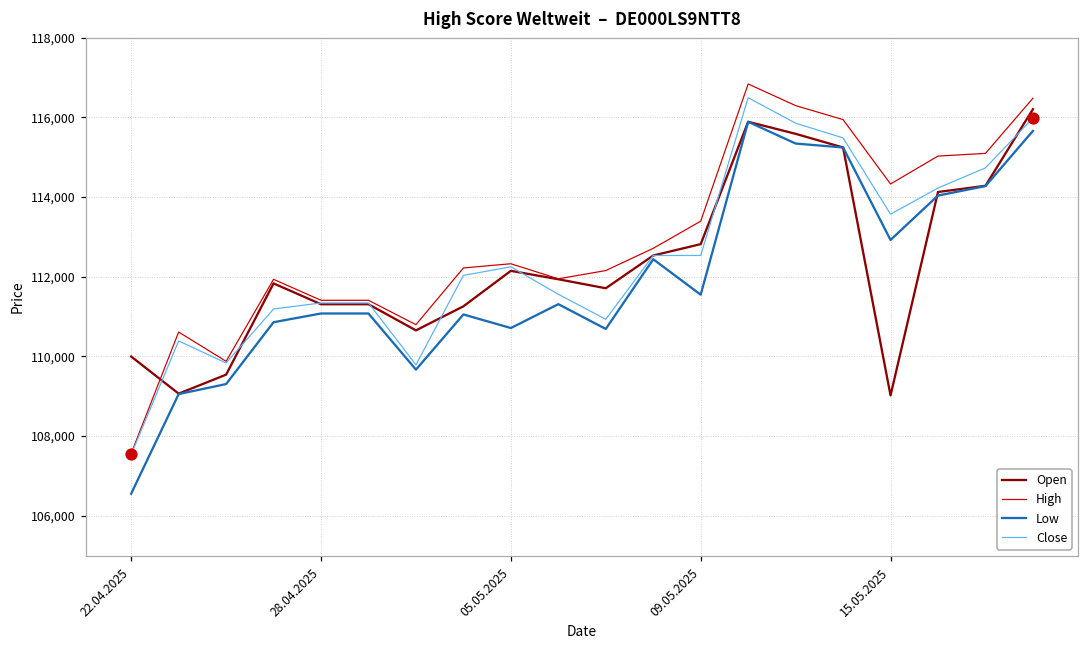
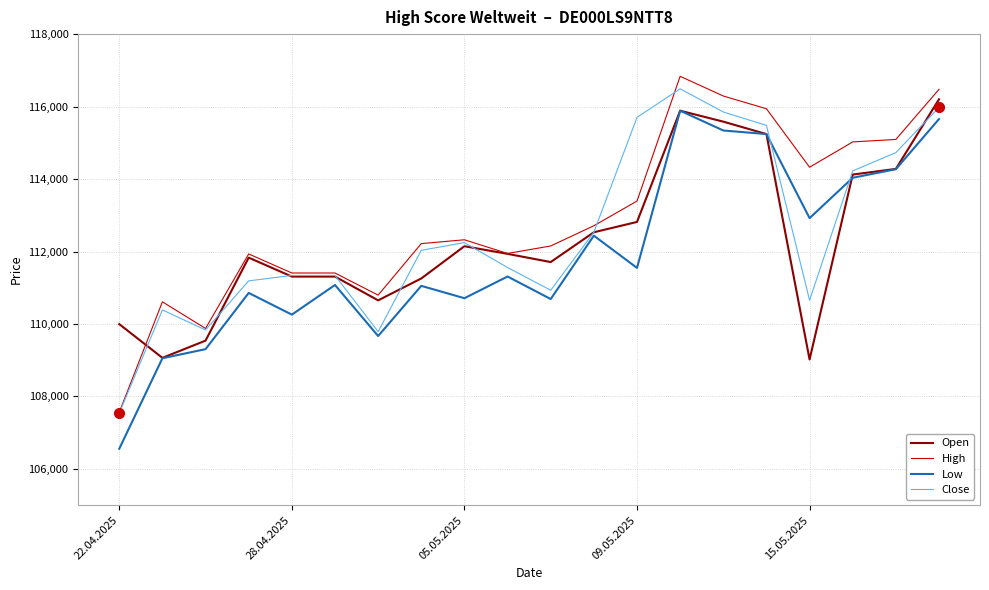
  {
    "Open": {
      "22.04.2025": "110,000",
      "05.05.2025": "112,100",
      "09.05.2025": "112,800",
      "15.05.2025": "109,000"
    },
    "Low": {
      "22.04.2025": "106,600",
-     "28.04.2025": "111,100",
+     "28.04.2025": "110,300",
      "05.05.2025": "110,700",
      "09.05.2025": "111,500",
      "15.05.2025": "112,900"
    },
    "Close": {
      "05.05.2025": "112,200",
-     "09.05.2025": "112,500",
-     "15.05.2025": "113,600"
+     "09.05.2025": "115,700",
+     "15.05.2025": "110,700"
    }
  }
